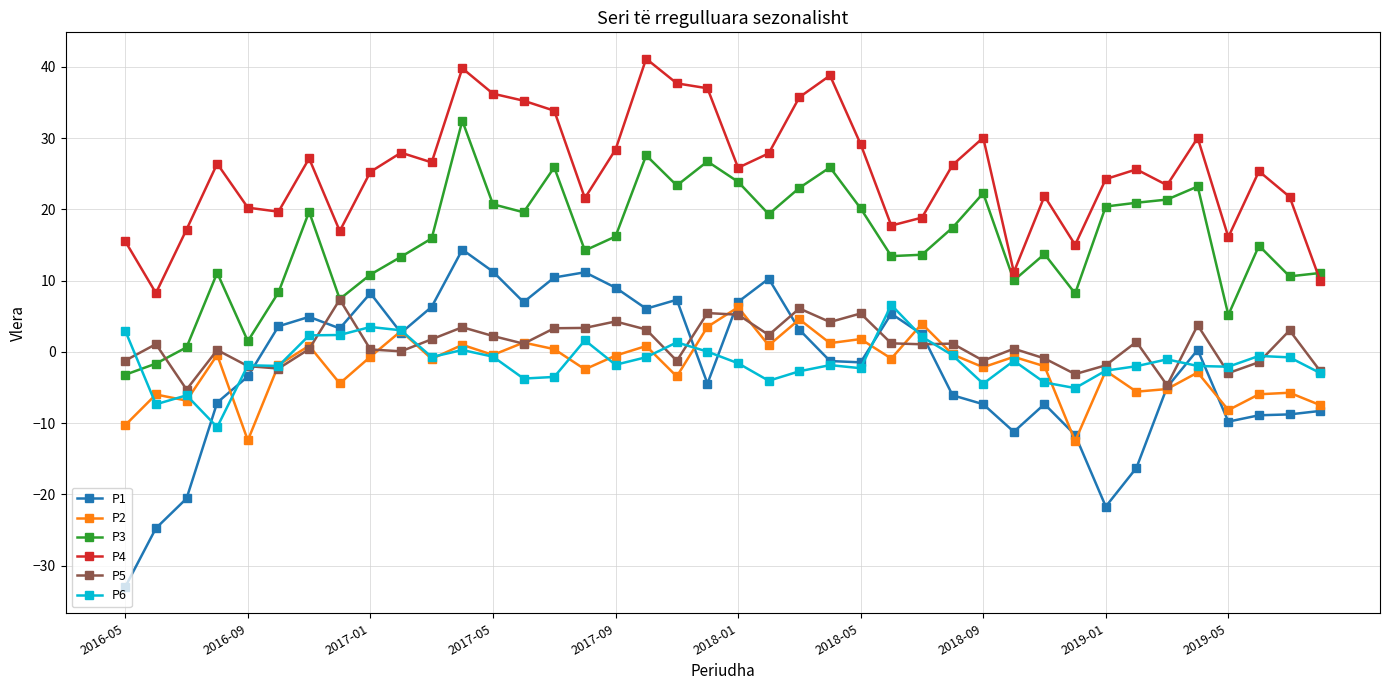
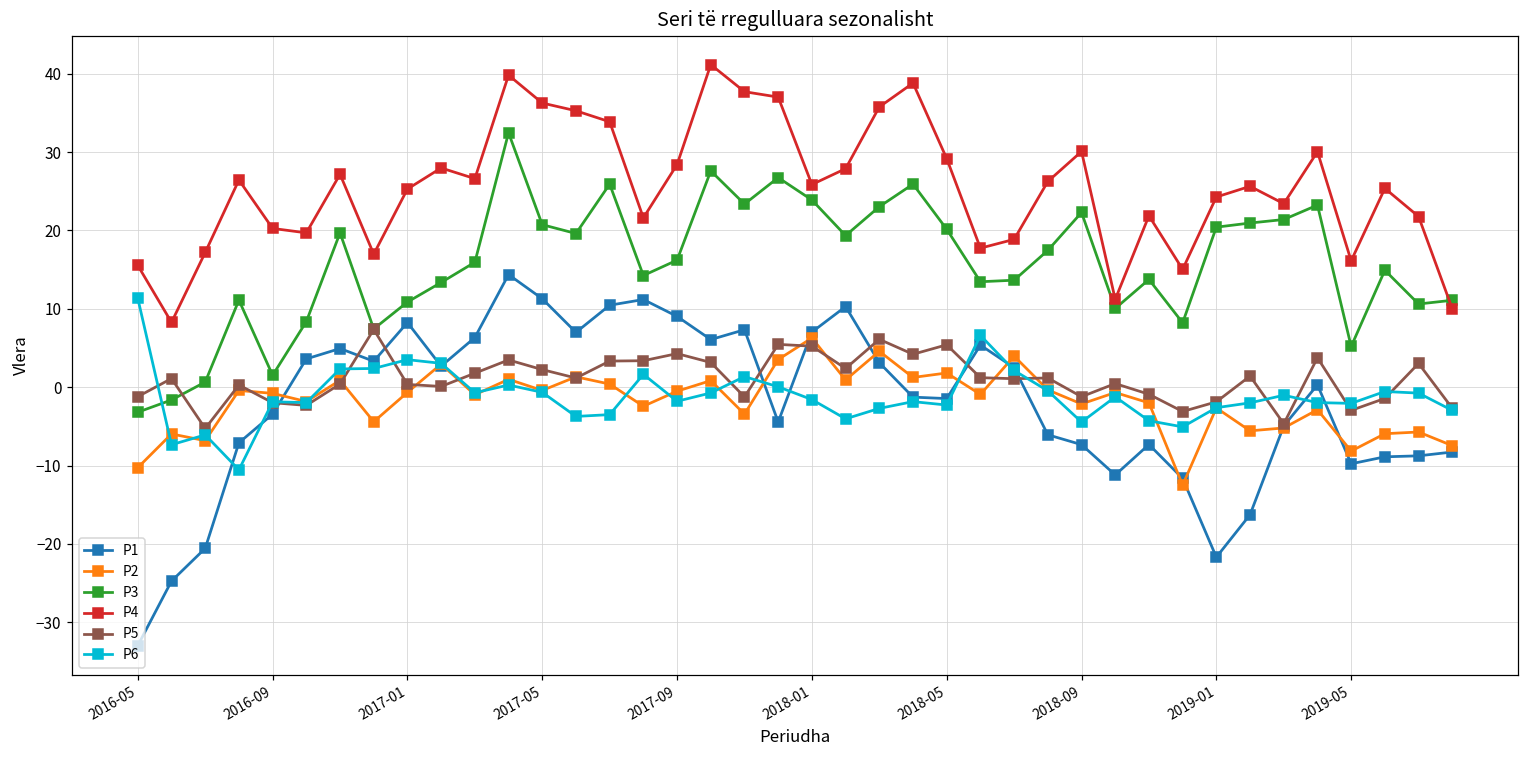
  {
    "P1": {
      "2016-09": -3,
      "2017-01": 8,
      "2017-05": 11,
      "2017-09": 9,
      "2018-01": 7,
      "2018-05": -1,
      "2018-09": -7,
      "2019-01": -22,
      "2019-05": -10
    },
    "P2": {
      "2016-05": -10,
-     "2016-09": -12,
+     "2016-09": -1,
      "2017-01": -1,
      "2017-09": -1,
      "2018-01": 6,
      "2018-05": 2,
      "2018-09": -2,
      "2019-05": -8
    },
    "P3": {
      "2016-05": -3,
      "2016-09": 2,
      "2017-01": 11,
      "2017-05": 21,
      "2017-09": 16,
      "2018-01": 24,
      "2018-05": 20,
      "2018-09": 22,
      "2019-01": 20,
      "2019-05": 5
    },
    "P4": {
      "2016-05": 16,
      "2016-09": 20,
      "2017-01": 25,
      "2017-05": 36,
      "2017-09": 28,
      "2018-01": 26,
      "2018-05": 29,
      "2018-09": 30,
      "2019-01": 24,
      "2019-05": 16
    },
    "P5": {
      "2016-05": -1,
      "2017-01": 0,
      "2017-05": 2,
      "2017-09": 4,
      "2018-01": 5,
      "2018-05": 5,
      "2018-09": -1,
      "2019-01": -2,
      "2019-05": -3
    },
    "P6": {
-     "2016-05": 3,
+     "2016-05": 11,
      "2017-01": 4,
      "2017-09": -2,
      "2018-01": -2,
      "2018-05": -2,
      "2018-09": -4,
      "2019-05": -2
    }
  }
